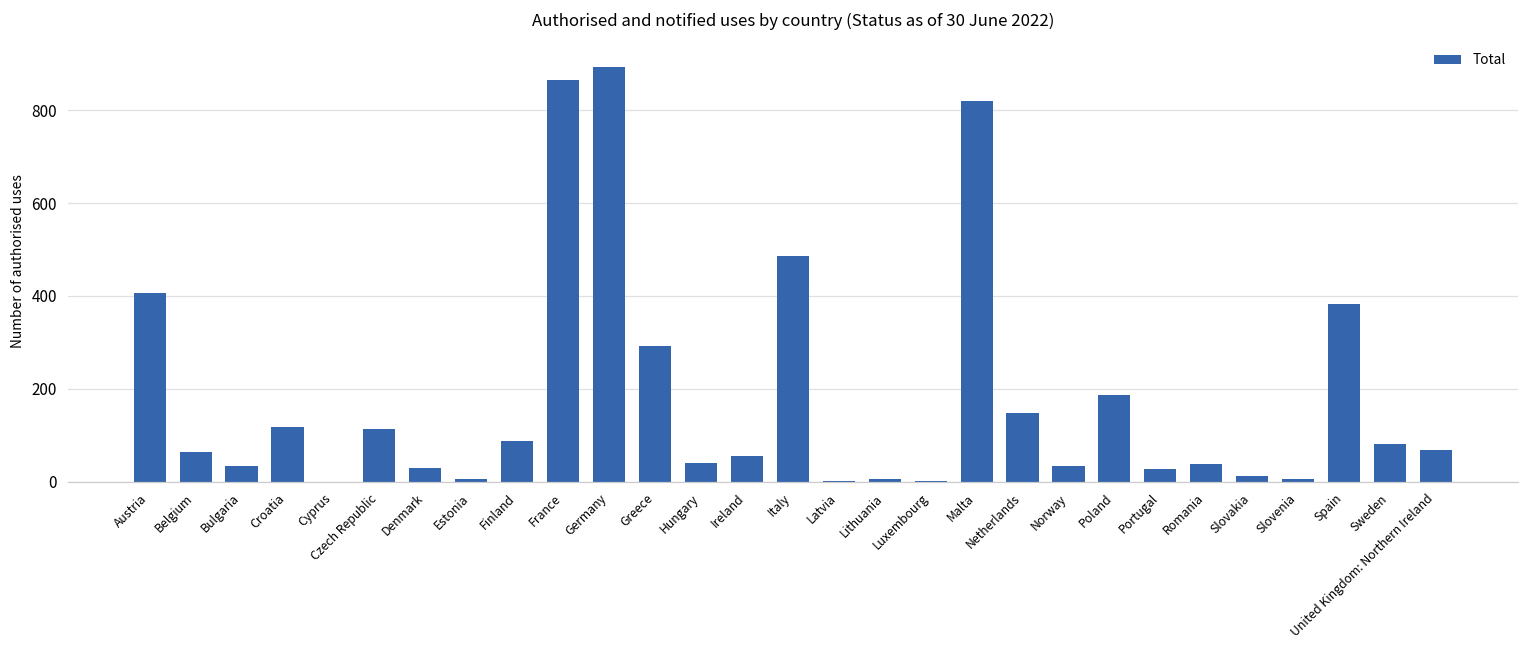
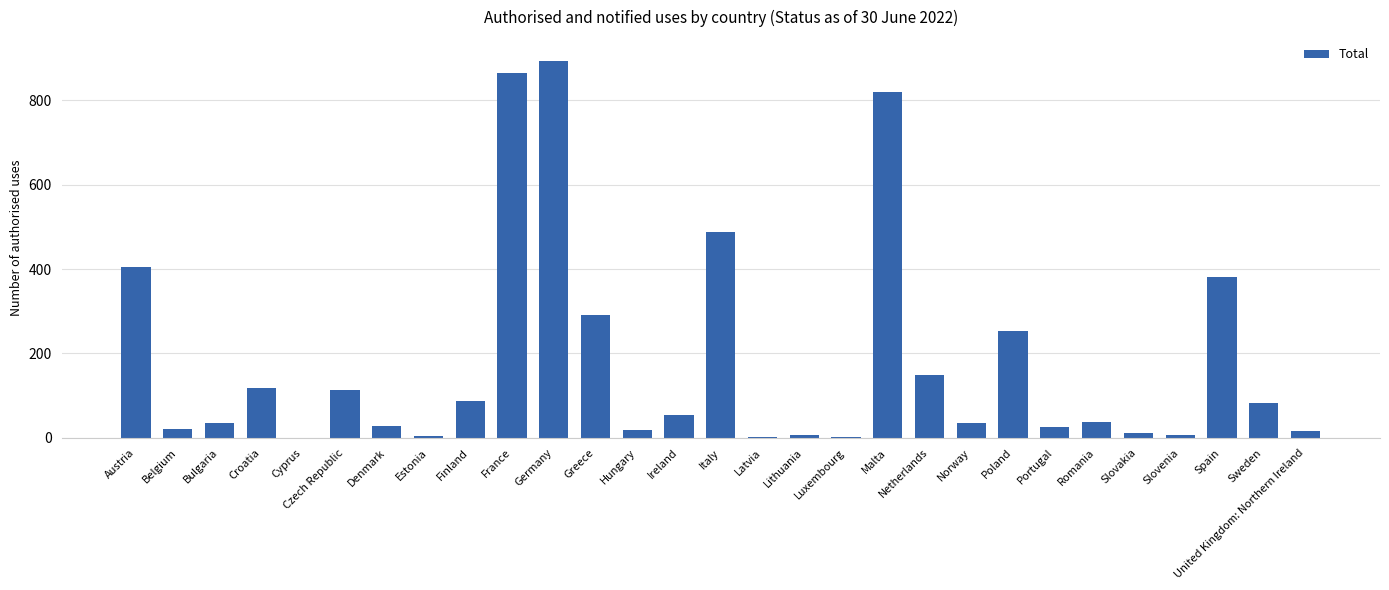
  {
    "Austria": 410,
-   "Belgium": 60,
+   "Belgium": 20,
    "Bulgaria": 30,
    "Croatia": 120,
    "Cyprus": 0,
    "Czech Republic": 110,
    "Denmark": 30,
    "Finland": 90,
    "France": 870,
    "Germany": 890,
    "Greece": 290,
-   "Hungary": 40,
+   "Hungary": 20,
    "Ireland": 60,
    "Italy": 490,
    "Lithuania": 10,
    "Malta": 820,
    "Netherlands": 150,
    "Norway": 30,
-   "Poland": 190,
+   "Poland": 250,
    "Portugal": 30,
    "Romania": 40,
    "Slovakia": 10,
    "Slovenia": 10,
    "Spain": 380,
    "Sweden": 80,
-   "United Kingdom: Northern Ireland": 70
+   "United Kingdom: Northern Ireland": 20
  }
